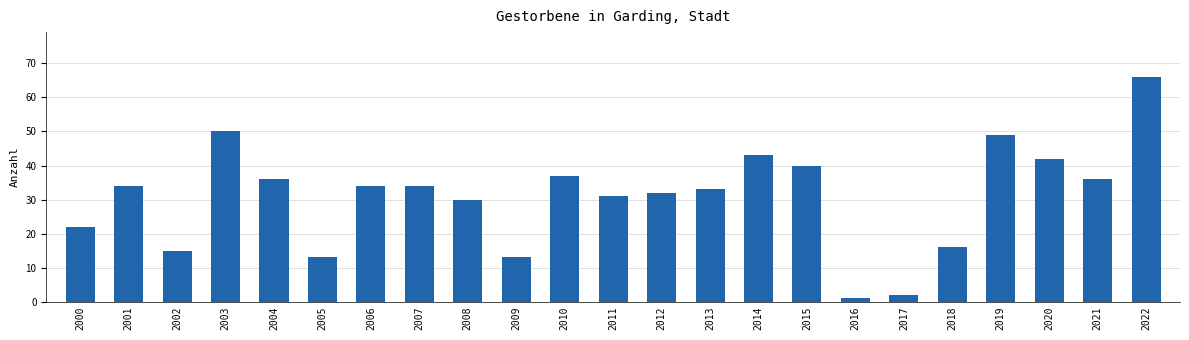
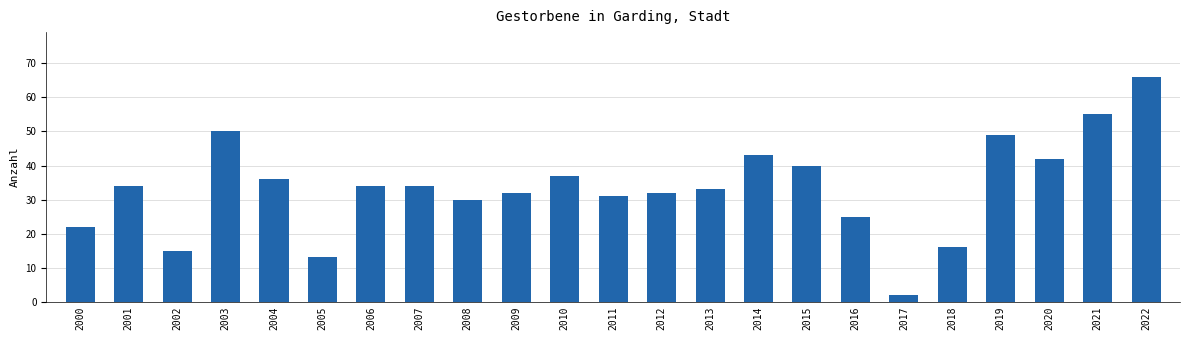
  {
    "2000": 22,
    "2001": 34,
    "2002": 15,
    "2003": 50,
    "2004": 36,
    "2005": 13,
    "2006": 34,
    "2007": 34,
    "2008": 30,
-   "2009": 13,
+   "2009": 32,
    "2010": 37,
    "2011": 31,
    "2012": 32,
    "2013": 33,
    "2014": 43,
    "2015": 40,
-   "2016": 1,
+   "2016": 25,
    "2017": 2,
    "2018": 16,
    "2019": 49,
    "2020": 42,
-   "2021": 36,
+   "2021": 55,
    "2022": 66
  }
